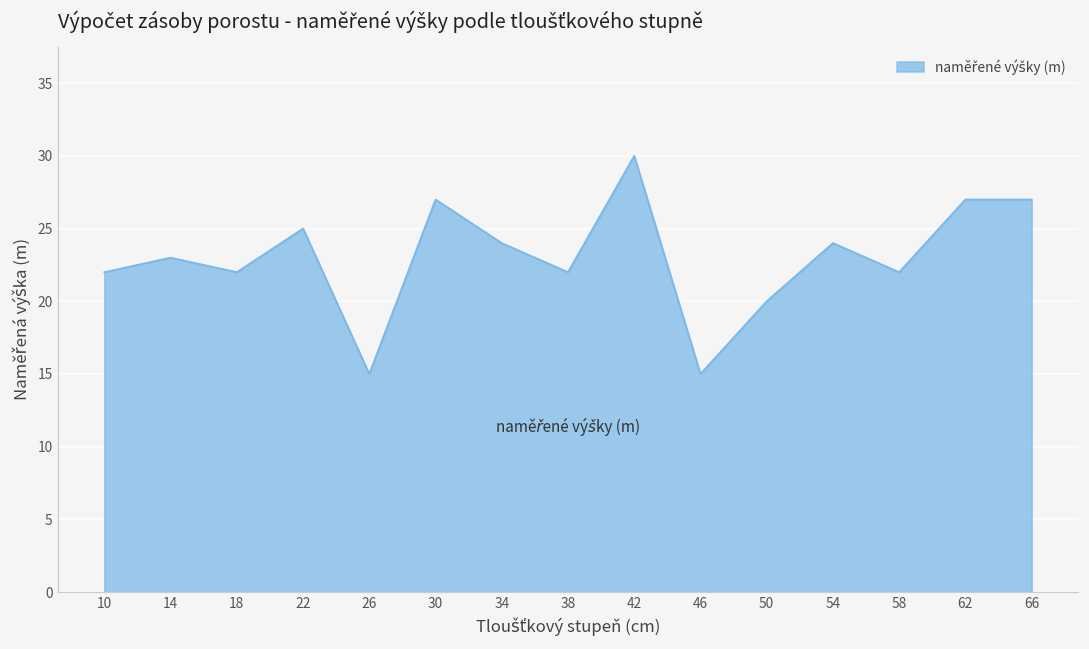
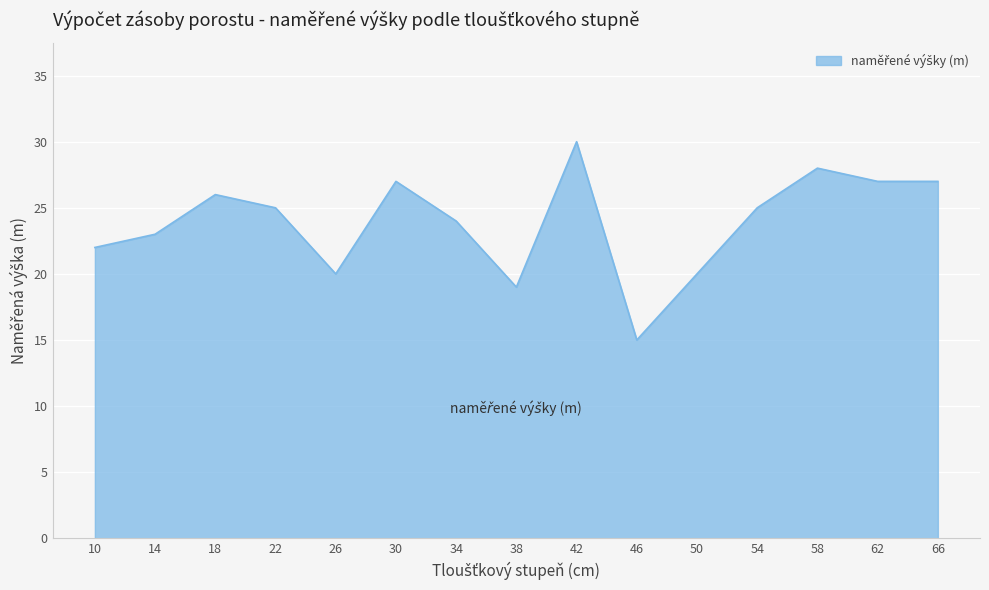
  {
    "10": 22,
    "14": 23,
-   "18": 22,
+   "18": 26,
    "22": 25,
-   "26": 15,
+   "26": 20,
    "30": 27,
    "34": 24,
-   "38": 22,
+   "38": 19,
    "42": 30,
    "46": 15,
    "50": 20,
-   "54": 24,
-   "58": 22,
+   "54": 25,
+   "58": 28,
    "62": 27,
    "66": 27
  }
